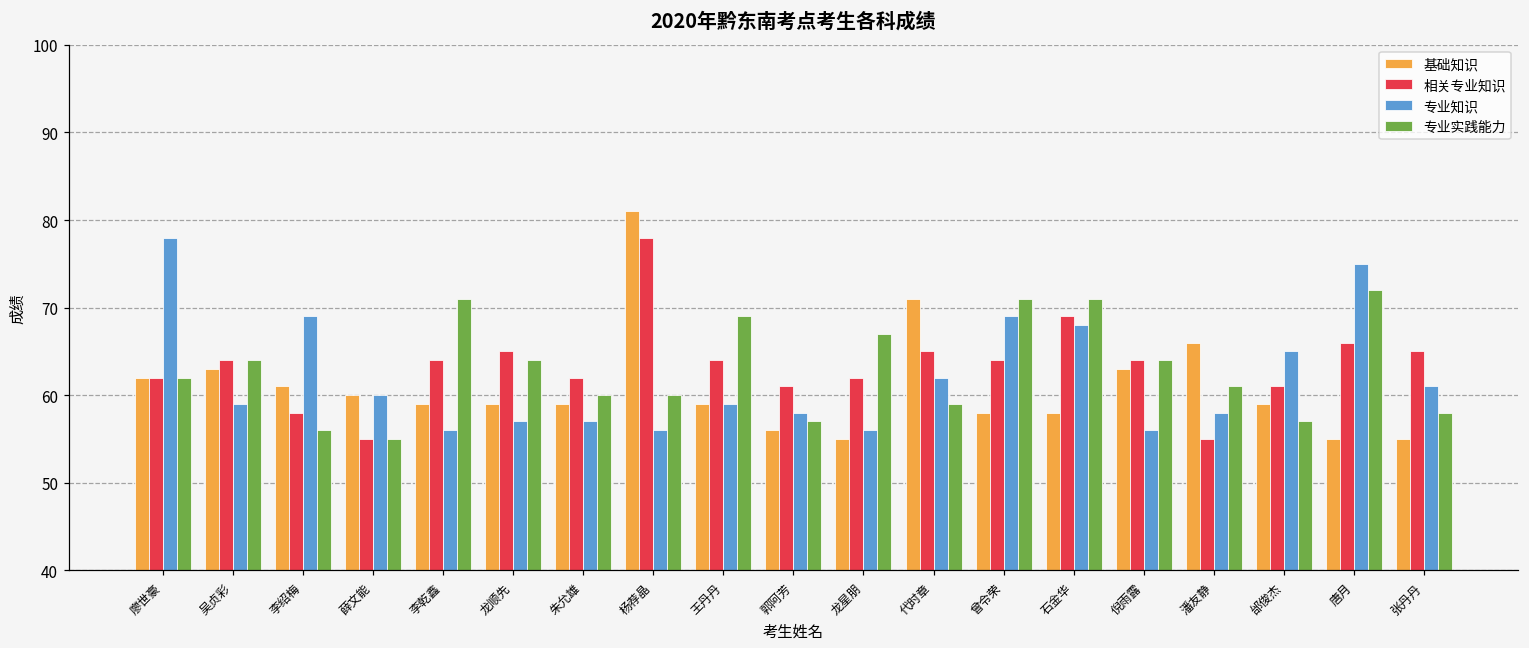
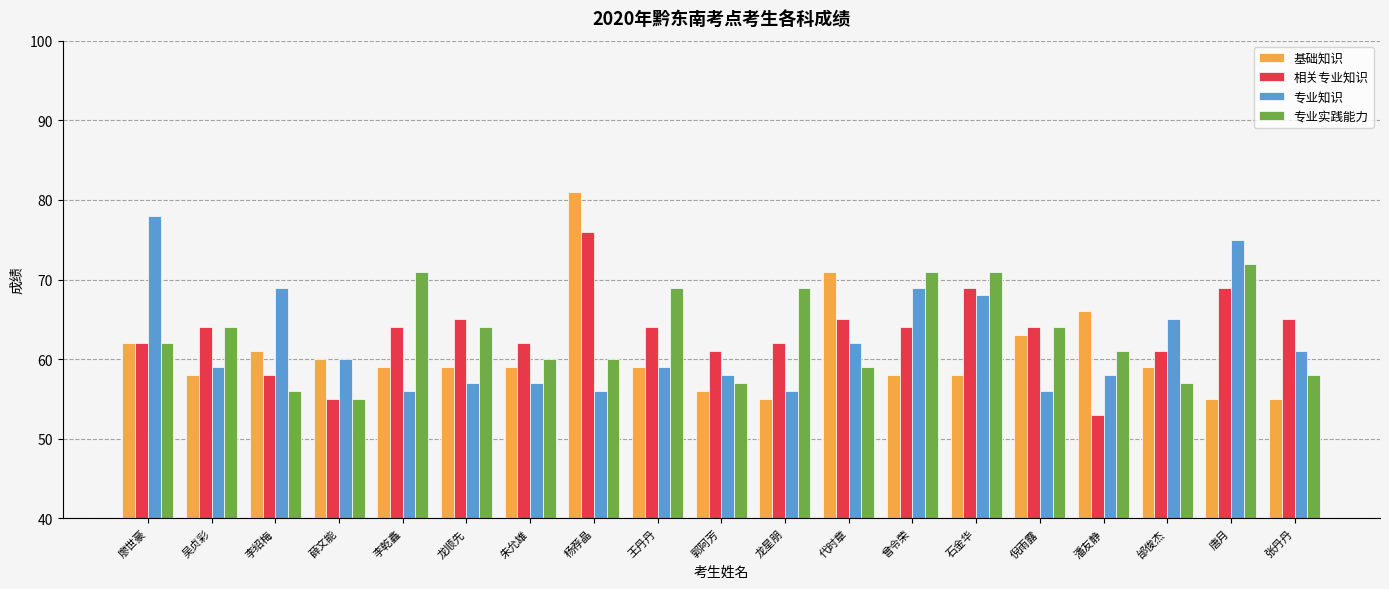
  {
    "基础知识": {
      "廖世豪": 62,
-     "吴贞彩": 63,
+     "吴贞彩": 58,
      "李绍梅": 61,
      "薛文能": 60,
      "李乾鑫": 59,
      "龙顺先": 59,
      "朱允雄": 59,
      "杨荐晶": 81,
      "王丹丹": 59,
      "郭阿芳": 56,
      "龙星朋": 55,
      "代时章": 71,
      "曾令荣": 58,
      "石金华": 58,
      "倪雨露": 63,
      "潘友静": 66,
      "邰俊杰": 59,
      "唐月": 55,
      "张丹丹": 55
    },
    "相关专业知识": {
      "廖世豪": 62,
      "吴贞彩": 64,
      "李绍梅": 58,
      "薛文能": 55,
      "李乾鑫": 64,
      "龙顺先": 65,
      "朱允雄": 62,
-     "杨荐晶": 78,
+     "杨荐晶": 76,
      "王丹丹": 64,
      "郭阿芳": 61,
      "龙星朋": 62,
      "代时章": 65,
      "曾令荣": 64,
      "石金华": 69,
      "倪雨露": 64,
-     "潘友静": 55,
+     "潘友静": 53,
      "邰俊杰": 61,
-     "唐月": 66,
+     "唐月": 69,
      "张丹丹": 65
    },
    "专业知识": {
      "廖世豪": 78,
      "吴贞彩": 59,
      "李绍梅": 69,
      "薛文能": 60,
      "李乾鑫": 56,
      "龙顺先": 57,
      "朱允雄": 57,
      "杨荐晶": 56,
      "王丹丹": 59,
      "郭阿芳": 58,
      "龙星朋": 56,
      "代时章": 62,
      "曾令荣": 69,
      "石金华": 68,
      "倪雨露": 56,
      "潘友静": 58,
      "邰俊杰": 65,
      "唐月": 75,
      "张丹丹": 61
    },
    "专业实践能力": {
      "廖世豪": 62,
      "吴贞彩": 64,
      "李绍梅": 56,
      "薛文能": 55,
      "李乾鑫": 71,
      "龙顺先": 64,
      "朱允雄": 60,
      "杨荐晶": 60,
      "王丹丹": 69,
      "郭阿芳": 57,
-     "龙星朋": 67,
+     "龙星朋": 69,
      "代时章": 59,
      "曾令荣": 71,
      "石金华": 71,
      "倪雨露": 64,
      "潘友静": 61,
      "邰俊杰": 57,
      "唐月": 72,
      "张丹丹": 58
    }
  }
